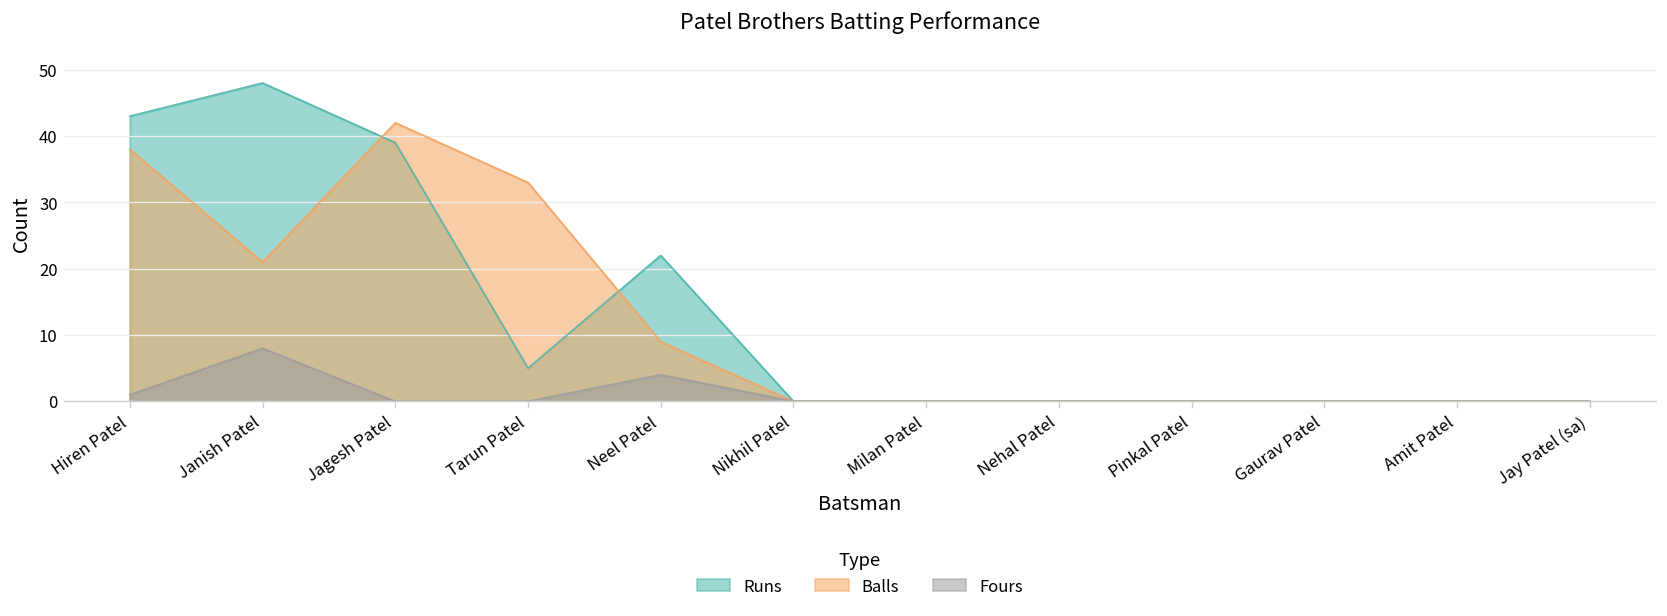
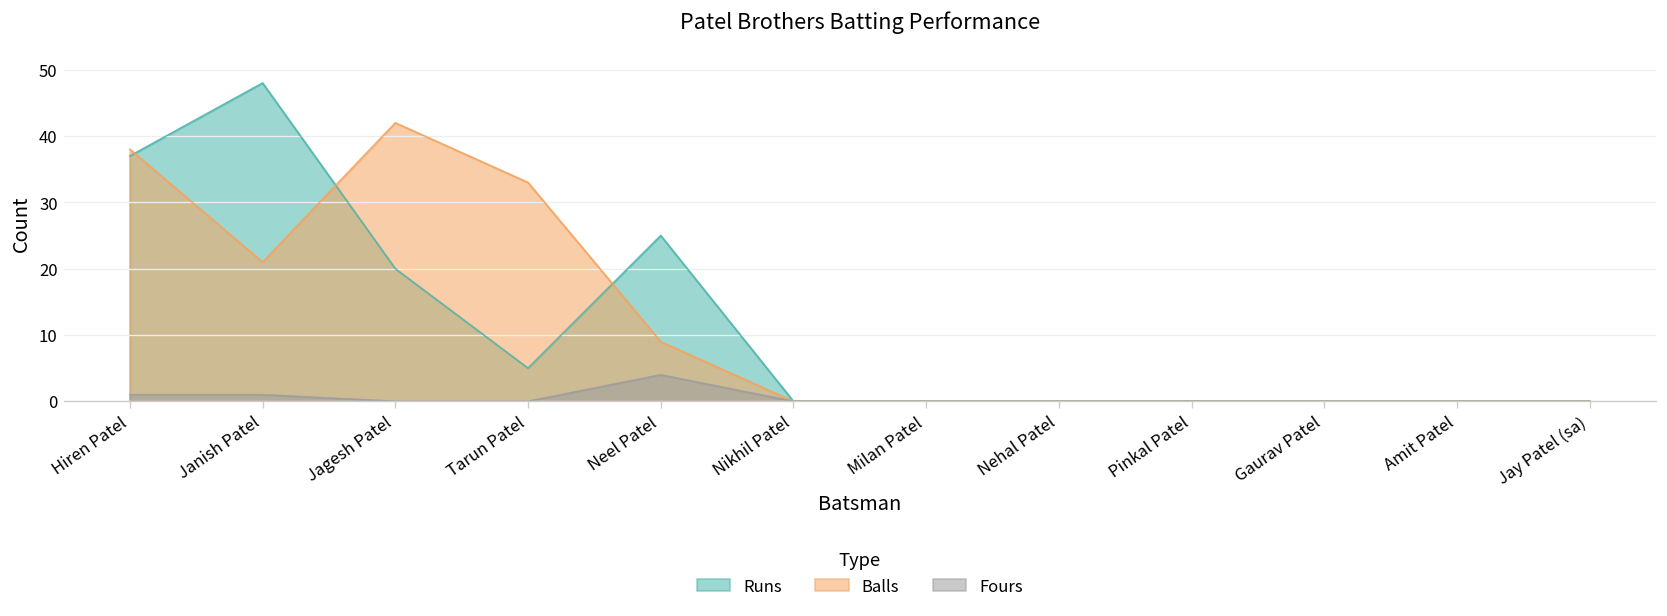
  {
    "Runs": {
-     "Hiren Patel": 43,
+     "Hiren Patel": 37,
      "Janish Patel": 48,
-     "Jagesh Patel": 39,
+     "Jagesh Patel": 20,
      "Tarun Patel": 5,
-     "Neel Patel": 22
+     "Neel Patel": 25
    },
    "Balls": {
      "Hiren Patel": 38,
      "Janish Patel": 21,
      "Jagesh Patel": 42,
      "Tarun Patel": 33,
      "Neel Patel": 9
    },
    "Fours": {
      "Hiren Patel": 1,
-     "Janish Patel": 8,
+     "Janish Patel": 1,
      "Jagesh Patel": 0,
      "Tarun Patel": 0,
      "Neel Patel": 4
    }
  }
